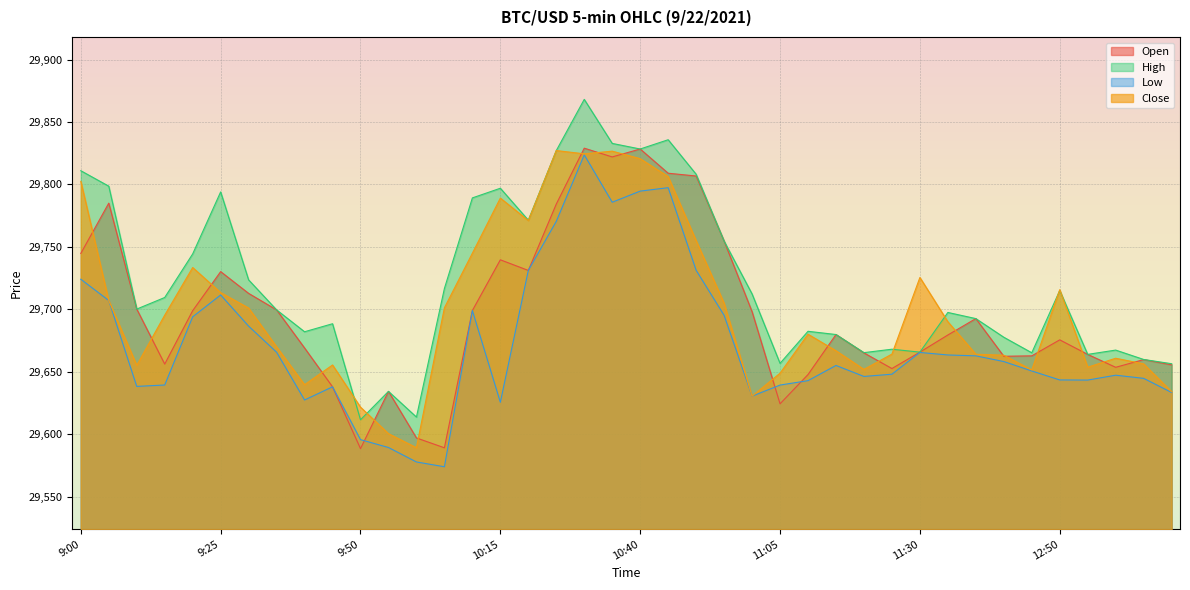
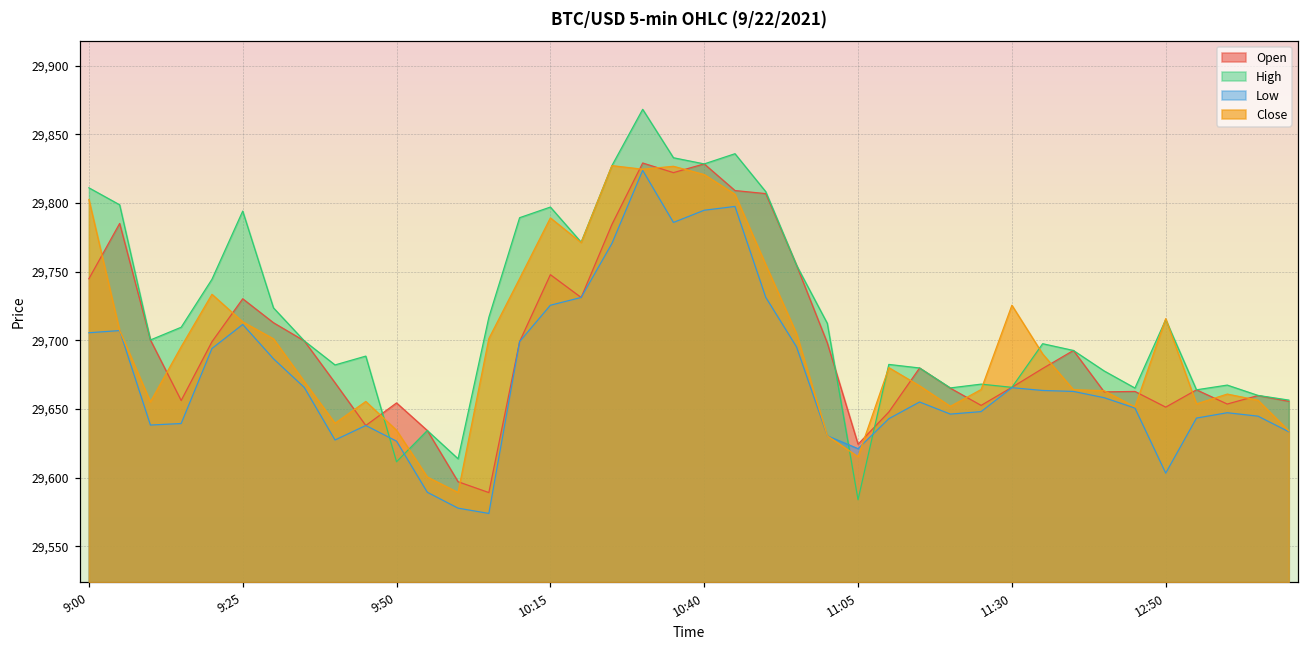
  {
    "Open": {
      "9:00": "29,745",
      "9:25": "29,730",
-     "9:50": "29,588",
-     "10:15": "29,740",
+     "9:50": "29,654",
+     "10:15": "29,748",
      "11:05": "29,624",
-     "12:50": "29,676"
+     "12:50": "29,651"
    },
    "High": {
      "9:00": "29,811",
      "9:25": "29,794",
      "9:50": "29,612",
      "10:15": "29,797",
-     "11:05": "29,657"
+     "11:05": "29,584"
    },
    "Low": {
-     "9:00": "29,724",
-     "9:50": "29,596",
-     "10:15": "29,626",
+     "9:00": "29,705",
+     "9:50": "29,627",
+     "10:15": "29,725",
      "10:40": "29,795",
-     "11:05": "29,639",
-     "12:50": "29,643"
+     "11:05": "29,621",
+     "12:50": "29,603"
    },
    "Close": {
      "9:00": "29,802",
-     "9:50": "29,622",
+     "9:50": "29,634",
      "10:15": "29,789",
      "10:40": "29,821",
-     "11:05": "29,649",
+     "11:05": "29,615",
      "11:30": "29,725"
    }
  }
